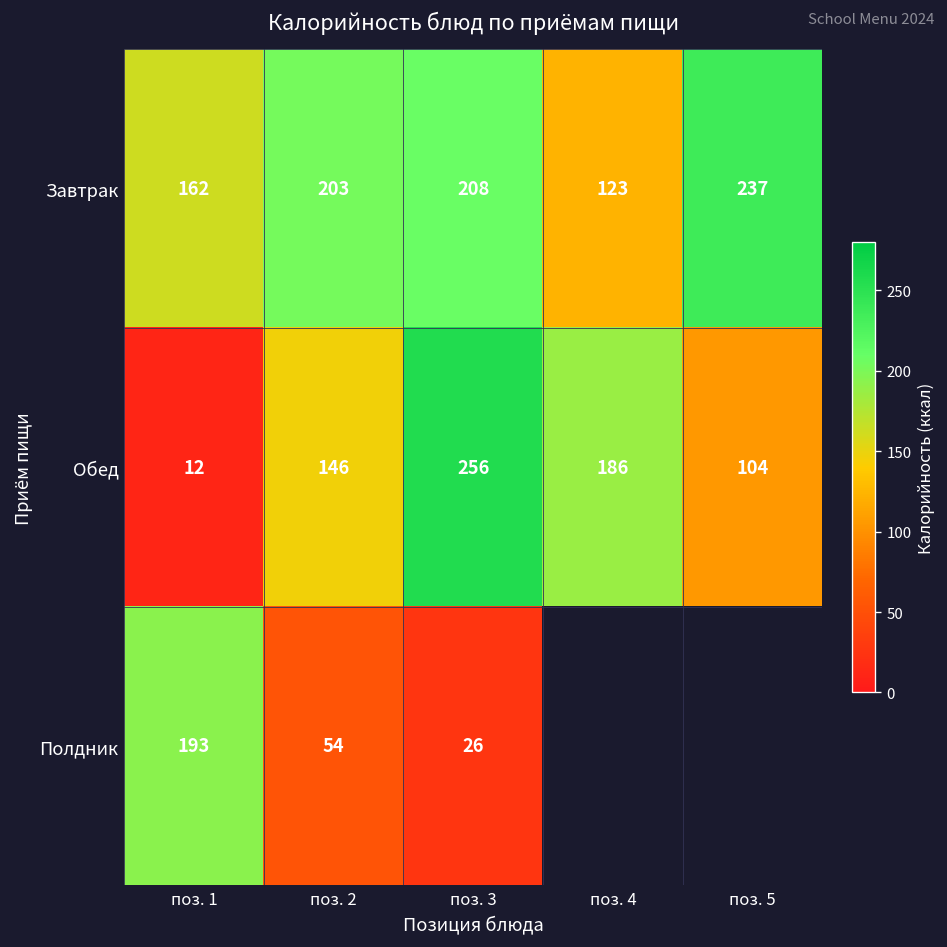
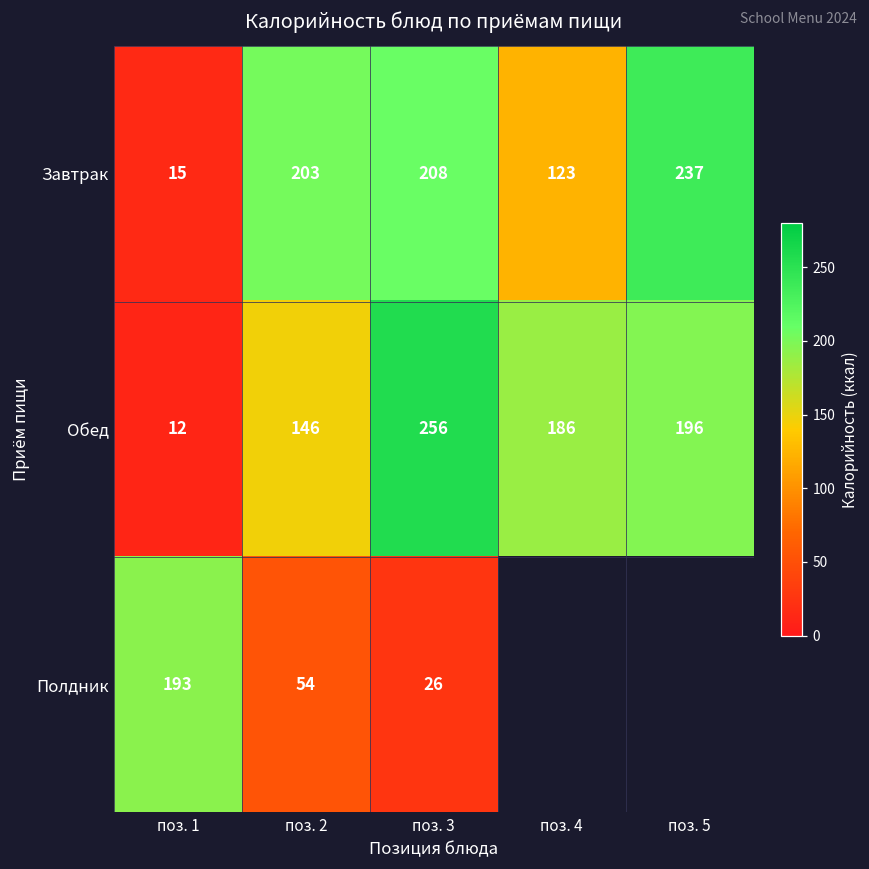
  {
    "Завтрак": {
-     "поз. 1": 162,
+     "поз. 1": 15,
      "поз. 2": 203,
      "поз. 3": 208,
      "поз. 4": 123,
      "поз. 5": 237
    },
    "Обед": {
      "поз. 1": 12,
      "поз. 2": 146,
      "поз. 3": 256,
      "поз. 4": 186,
-     "поз. 5": 104
+     "поз. 5": 196
    },
    "Полдник": {
      "поз. 1": 193,
      "поз. 2": 54,
      "поз. 3": 26
    }
  }
